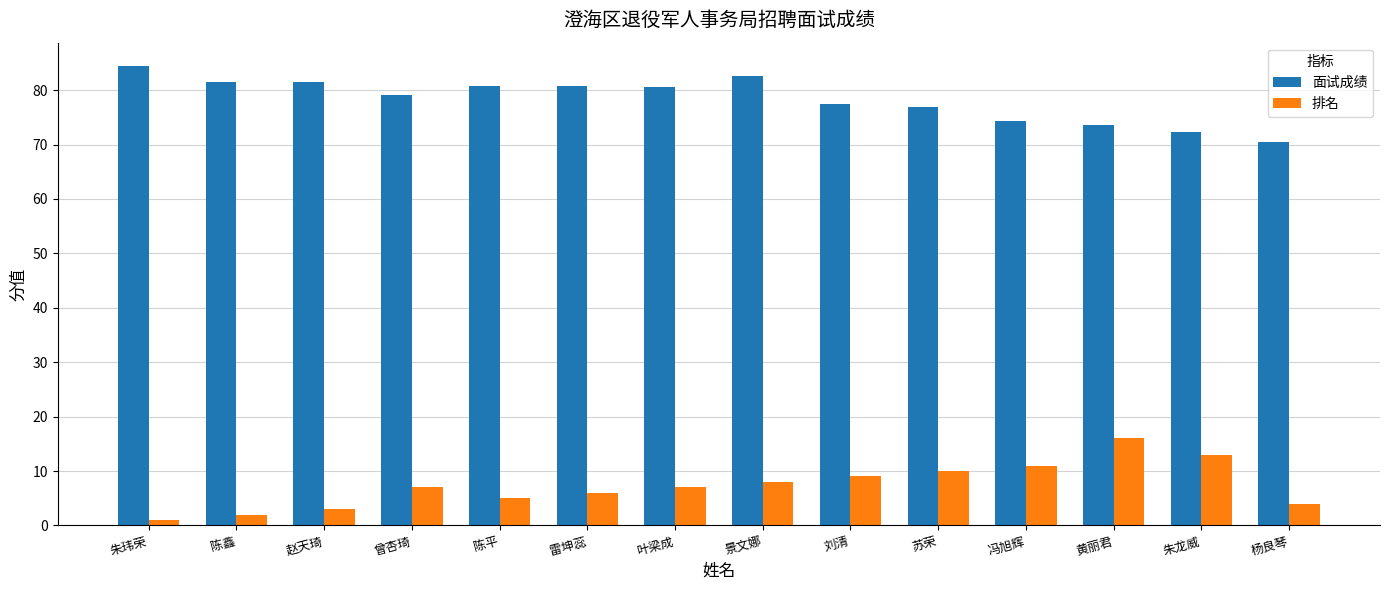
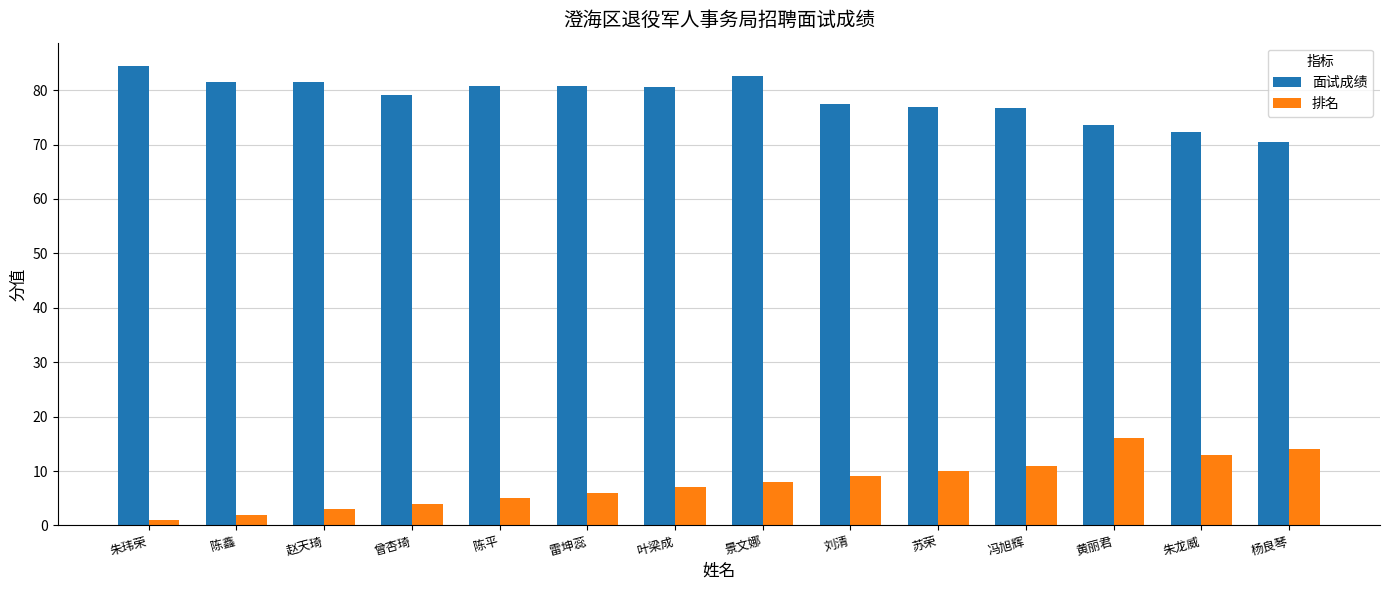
  {
    "面试成绩": {
      "朱玮荣": 85,
      "陈鑫": 82,
      "赵天琦": 82,
      "曾杏琦": 79,
      "陈平": 81,
      "雷坤蕊": 81,
      "叶梁成": 81,
      "景文娜": 83,
      "刘清": 77,
      "苏荣": 77,
-     "冯旭辉": 74,
+     "冯旭辉": 77,
      "黄丽君": 74,
      "朱龙威": 72,
      "杨良琴": 71
    },
    "排名": {
      "朱玮荣": 1,
      "陈鑫": 2,
      "赵天琦": 3,
-     "曾杏琦": 7,
+     "曾杏琦": 4,
      "陈平": 5,
      "雷坤蕊": 6,
      "叶梁成": 7,
      "景文娜": 8,
      "刘清": 9,
      "苏荣": 10,
      "冯旭辉": 11,
      "黄丽君": 16,
      "朱龙威": 13,
-     "杨良琴": 4
+     "杨良琴": 14
    }
  }
